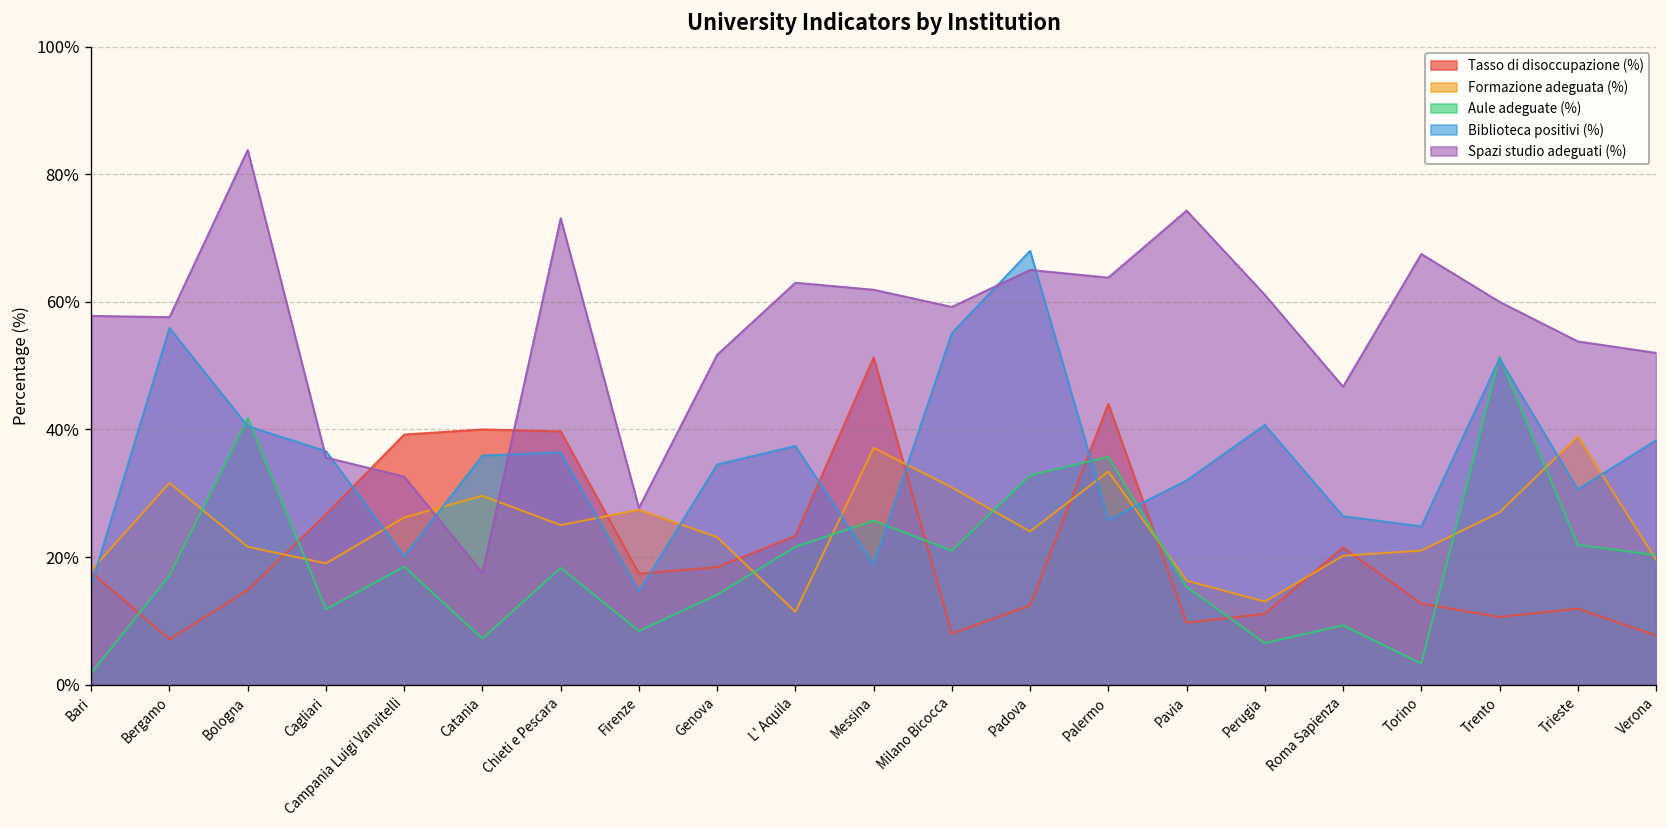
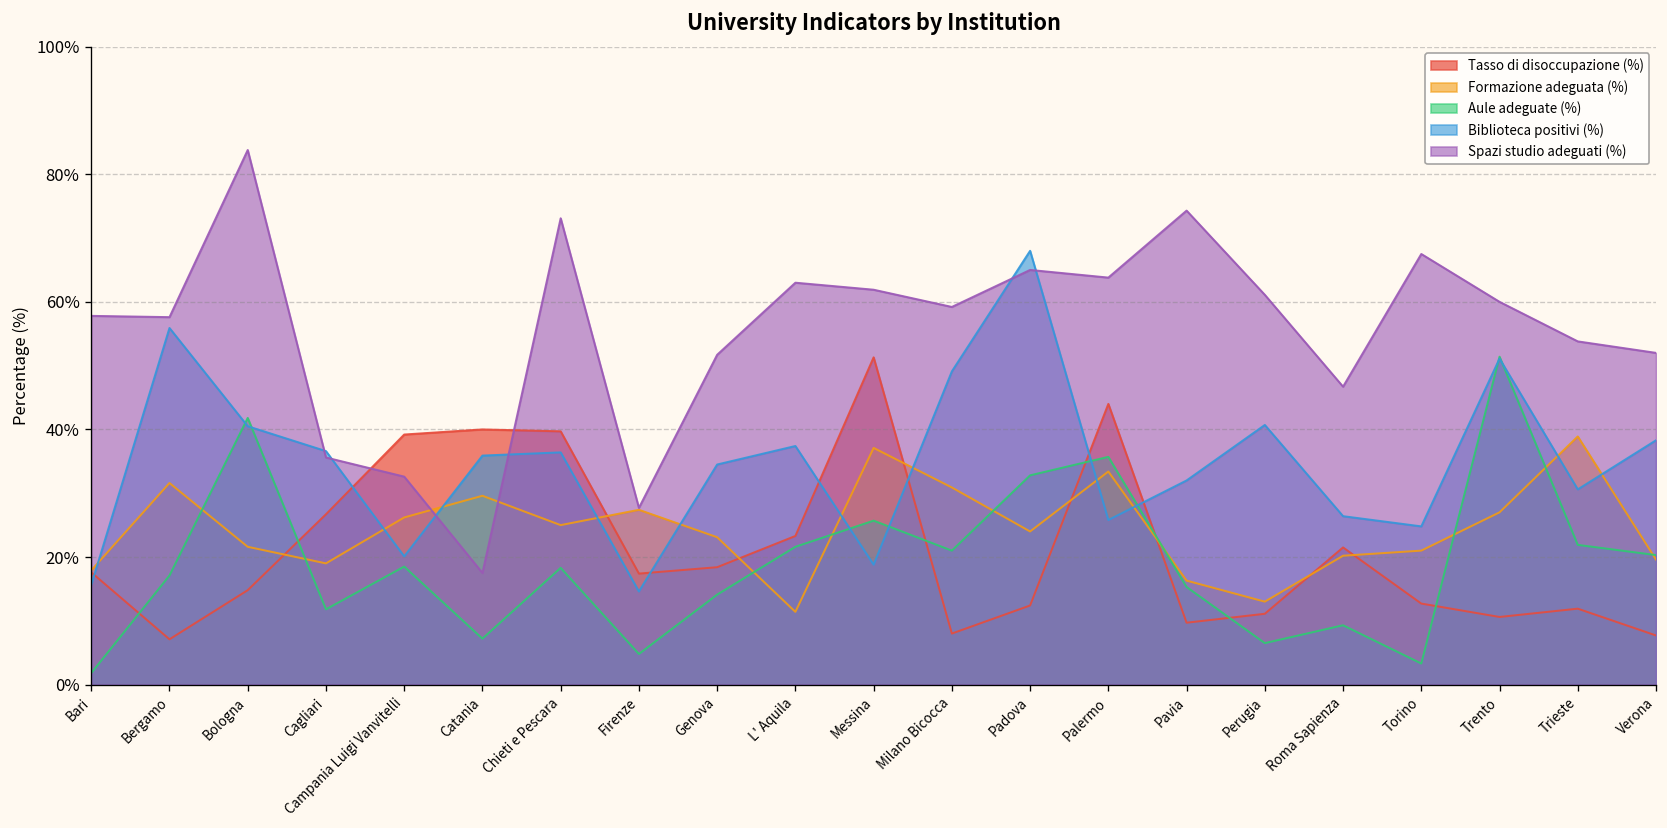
  {
    "Tasso di disoccupazione (%)": {
      "Bergamo": "7%",
      "Bologna": "15%",
      "Cagliari": "27%",
      "Campania Luigi Vanvitelli": "39%",
      "Catania": "40%",
      "Chieti e Pescara": "40%",
      "Firenze": "17%",
      "Genova": "18%",
      "L' Aquila": "23%",
      "Messina": "51%",
      "Milano Bicocca": "8%",
      "Padova": "12%",
      "Palermo": "44%",
      "Pavia": "10%",
      "Perugia": "11%",
      "Roma Sapienza": "22%",
      "Torino": "13%",
      "Trento": "11%",
      "Trieste": "12%",
      "Verona": "8%"
    },
    "Formazione adeguata (%)": {
      "Bergamo": "32%",
      "Bologna": "22%",
      "Cagliari": "19%",
      "Campania Luigi Vanvitelli": "26%",
      "Catania": "30%",
      "Chieti e Pescara": "25%",
      "Genova": "23%",
      "L' Aquila": "11%",
      "Messina": "37%",
      "Milano Bicocca": "31%",
      "Padova": "24%",
      "Palermo": "33%",
      "Pavia": "16%",
      "Perugia": "13%",
      "Roma Sapienza": "20%",
      "Torino": "21%",
      "Trento": "27%",
      "Trieste": "39%",
      "Verona": "20%"
    },
    "Aule adeguate (%)": {
      "Bari": "2%",
      "Bergamo": "17%",
      "Bologna": "42%",
      "Cagliari": "12%",
      "Campania Luigi Vanvitelli": "19%",
      "Catania": "7%",
      "Chieti e Pescara": "18%",
-     "Firenze": "8%",
+     "Firenze": "5%",
      "Genova": "14%",
      "L' Aquila": "22%",
      "Messina": "26%",
      "Milano Bicocca": "21%",
      "Padova": "33%",
      "Palermo": "36%",
      "Pavia": "15%",
      "Perugia": "7%",
      "Roma Sapienza": "9%",
      "Torino": "3%",
      "Trieste": "22%",
      "Verona": "20%"
    },
    "Biblioteca positivi (%)": {
      "Bari": "16%",
      "Bergamo": "56%",
      "Bologna": "41%",
      "Cagliari": "37%",
      "Campania Luigi Vanvitelli": "20%",
      "Catania": "36%",
      "Chieti e Pescara": "36%",
      "Firenze": "15%",
      "Genova": "35%",
      "L' Aquila": "37%",
      "Messina": "19%",
-     "Milano Bicocca": "55%",
+     "Milano Bicocca": "49%",
      "Padova": "68%",
      "Palermo": "26%",
      "Pavia": "32%",
      "Perugia": "41%",
      "Roma Sapienza": "26%",
      "Torino": "25%",
      "Trieste": "31%",
      "Verona": "38%"
    },
    "Spazi studio adeguati (%)": {
      "Bari": "58%",
      "Bergamo": "58%",
      "Bologna": "84%",
      "Cagliari": "36%",
      "Campania Luigi Vanvitelli": "33%",
      "Catania": "18%",
      "Chieti e Pescara": "73%",
      "Genova": "52%",
      "L' Aquila": "63%",
      "Messina": "62%",
      "Milano Bicocca": "59%",
      "Padova": "65%",
      "Palermo": "64%",
      "Pavia": "74%",
      "Perugia": "61%",
      "Roma Sapienza": "47%",
      "Torino": "68%",
      "Trento": "60%",
      "Trieste": "54%",
      "Verona": "52%"
    }
  }
